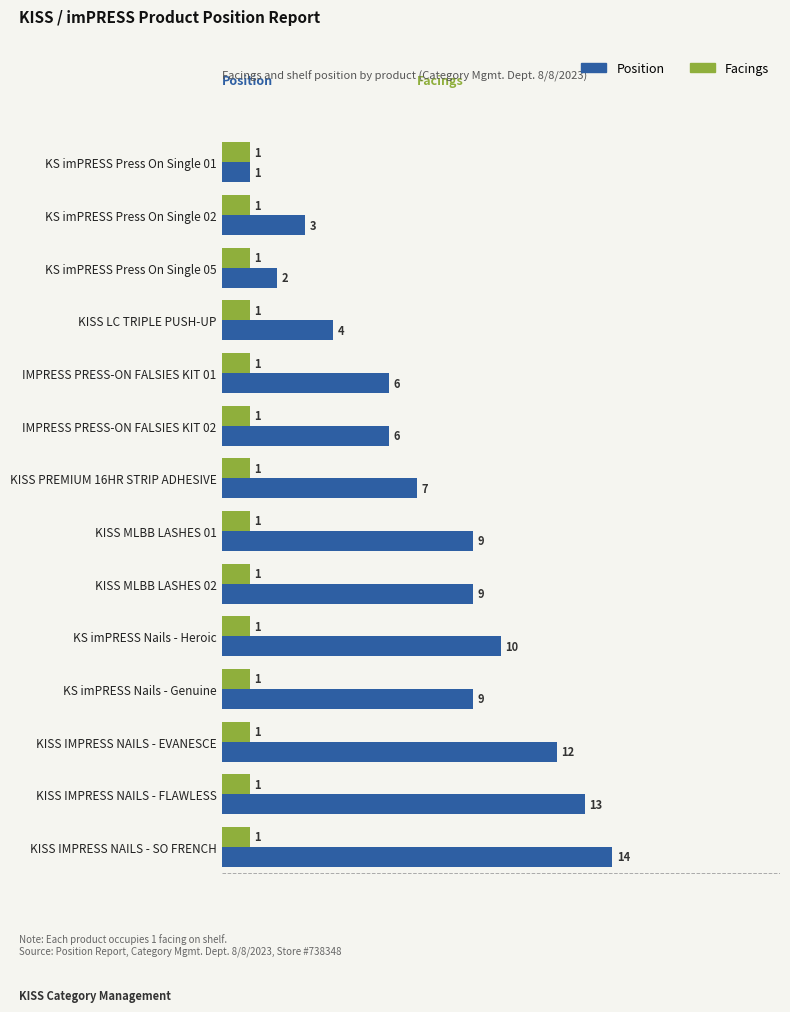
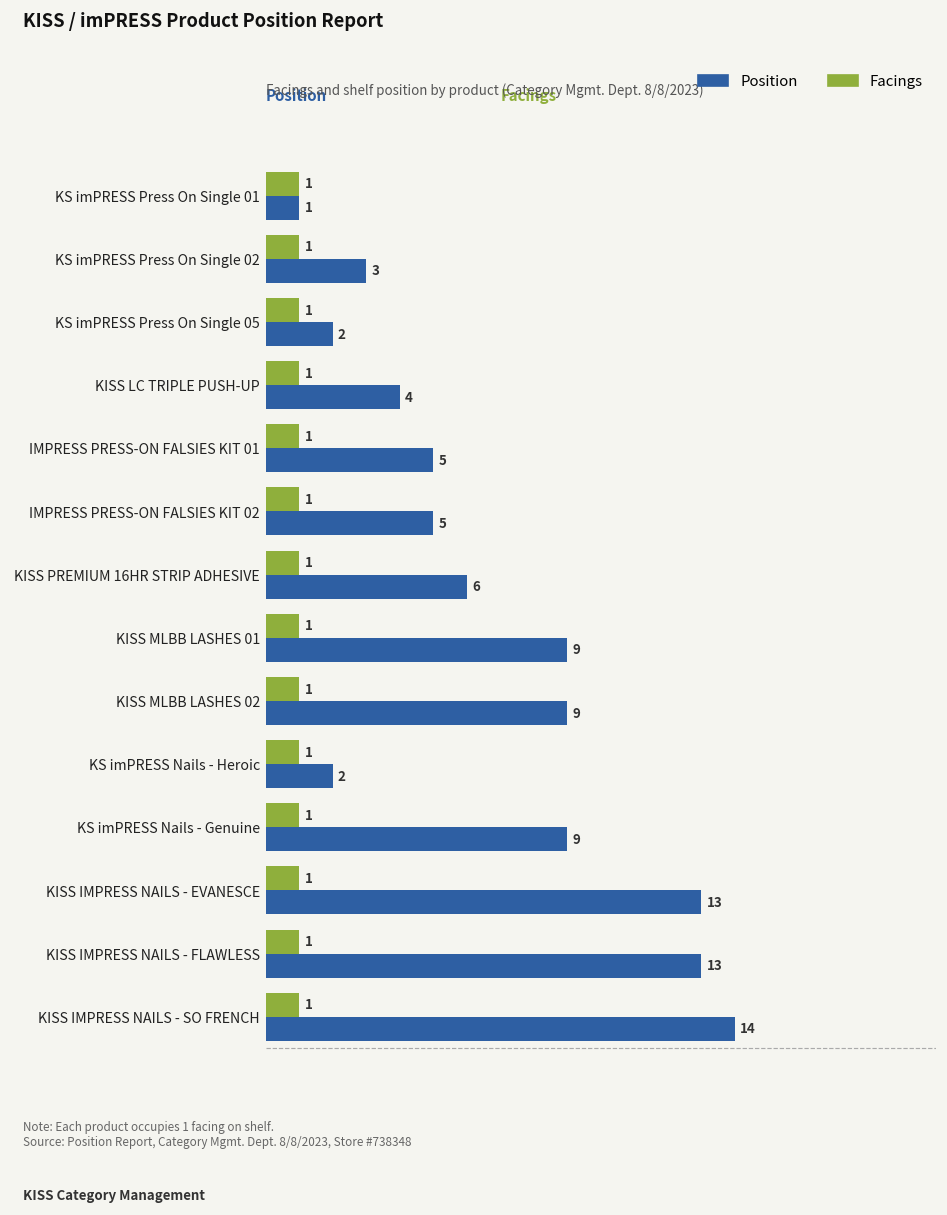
  {
    "Position": {
      "KS imPRESS Press On Single 01": 1,
      "KS imPRESS Press On Single 02": 3,
      "KS imPRESS Press On Single 05": 2,
      "KISS LC TRIPLE PUSH-UP": 4,
-     "IMPRESS PRESS-ON FALSIES KIT 01": 6,
-     "IMPRESS PRESS-ON FALSIES KIT 02": 6,
-     "KISS PREMIUM 16HR STRIP ADHESIVE": 7,
+     "IMPRESS PRESS-ON FALSIES KIT 01": 5,
+     "IMPRESS PRESS-ON FALSIES KIT 02": 5,
+     "KISS PREMIUM 16HR STRIP ADHESIVE": 6,
      "KISS MLBB LASHES 01": 9,
      "KISS MLBB LASHES 02": 9,
-     "KS imPRESS Nails - Heroic": 10,
+     "KS imPRESS Nails - Heroic": 2,
      "KS imPRESS Nails - Genuine": 9,
-     "KISS IMPRESS NAILS - EVANESCE": 12,
+     "KISS IMPRESS NAILS - EVANESCE": 13,
      "KISS IMPRESS NAILS - FLAWLESS": 13,
      "KISS IMPRESS NAILS - SO FRENCH": 14
    },
    "Facings": {
      "KS imPRESS Press On Single 01": 1,
      "KS imPRESS Press On Single 02": 1,
      "KS imPRESS Press On Single 05": 1,
      "KISS LC TRIPLE PUSH-UP": 1,
      "IMPRESS PRESS-ON FALSIES KIT 01": 1,
      "IMPRESS PRESS-ON FALSIES KIT 02": 1,
      "KISS PREMIUM 16HR STRIP ADHESIVE": 1,
      "KISS MLBB LASHES 01": 1,
      "KISS MLBB LASHES 02": 1,
      "KS imPRESS Nails - Heroic": 1,
      "KS imPRESS Nails - Genuine": 1,
      "KISS IMPRESS NAILS - EVANESCE": 1,
      "KISS IMPRESS NAILS - FLAWLESS": 1,
      "KISS IMPRESS NAILS - SO FRENCH": 1
    }
  }
